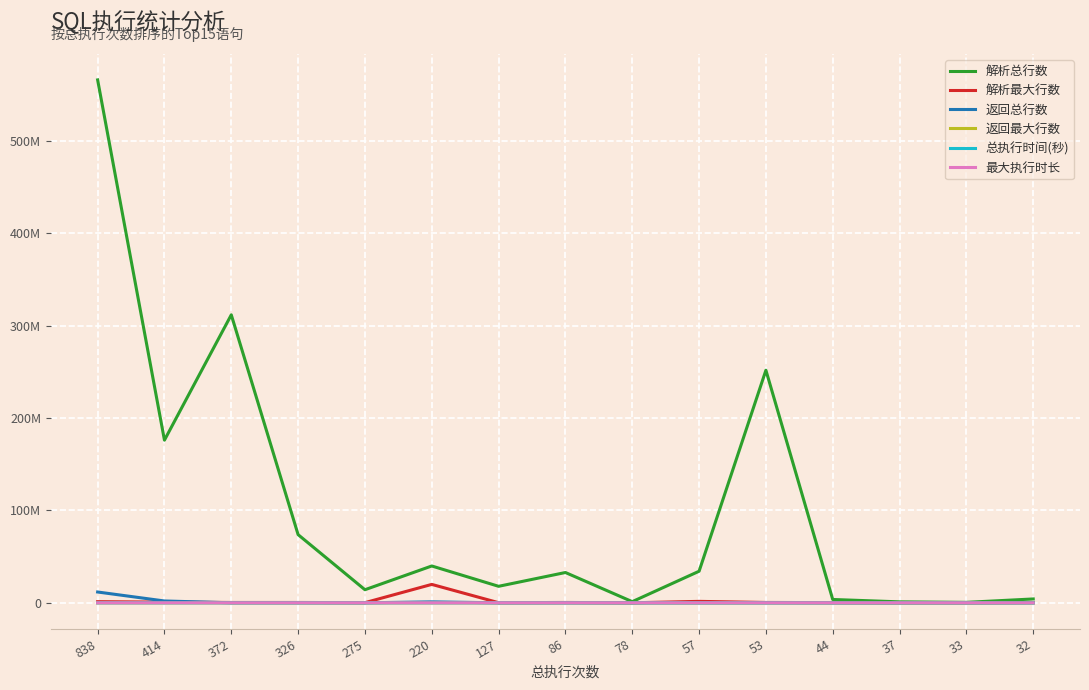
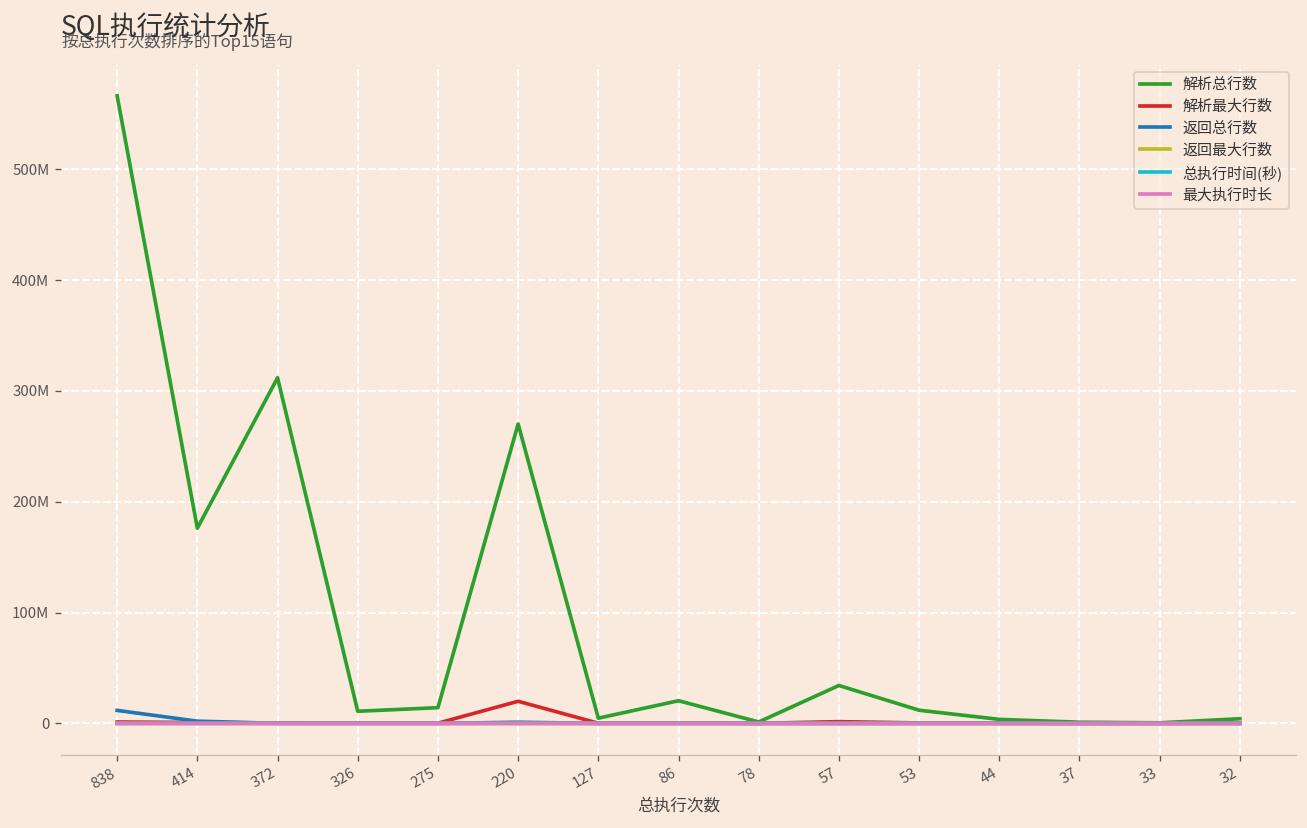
  {
    "解析总行数": {
      "838": 570000000,
      "414": 180000000,
      "372": 310000000,
-     "326": 70000000,
+     "326": 10000000,
      "275": 10000000,
-     "220": 40000000,
-     "127": 20000000,
-     "86": 30000000,
+     "220": 270000000,
+     "127": 0,
+     "86": 20000000,
      "57": 30000000,
-     "53": 250000000,
+     "53": 10000000,
      "44": 0,
      "32": 0
    },
    "解析最大行数": {
      "220": 20000000
    },
    "返回总行数": {
      "838": 10000000
    }
  }
